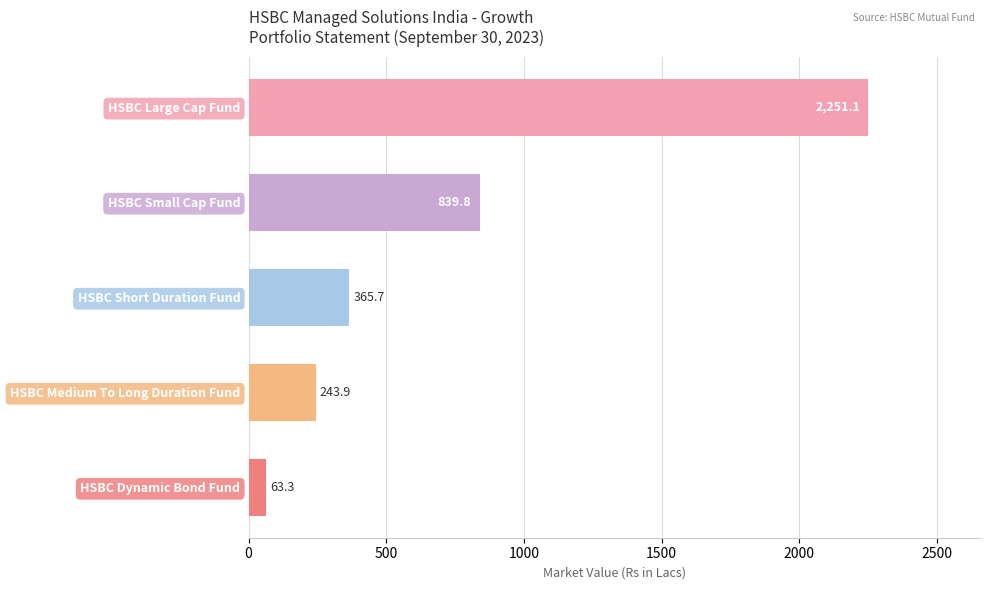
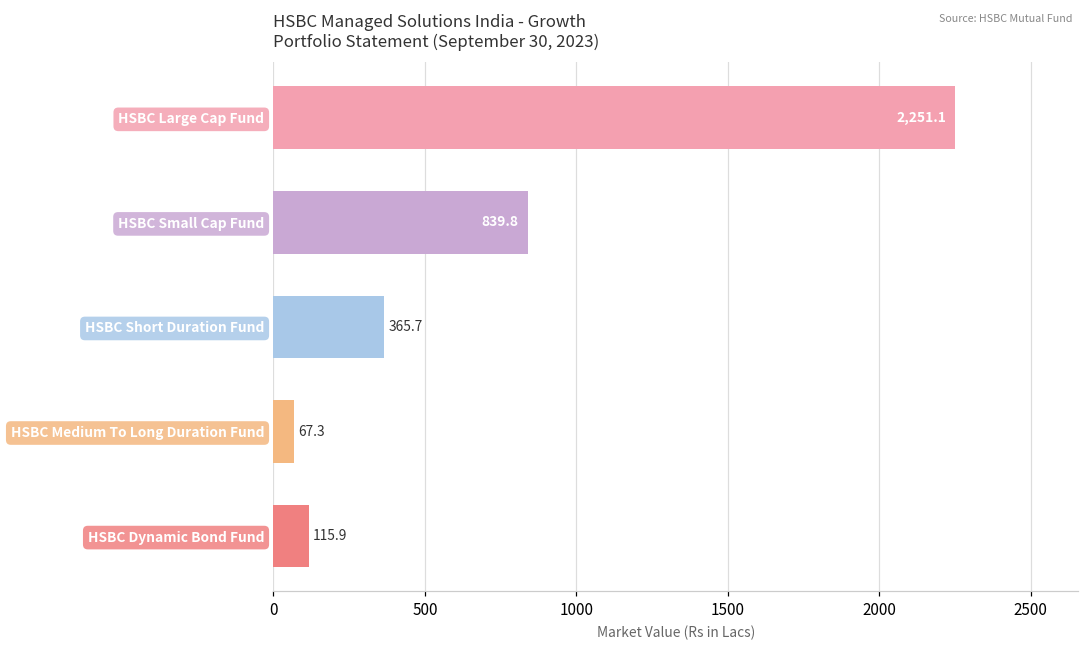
  {
    "HSBC Large Cap Fund": "2,251.1",
    "HSBC Small Cap Fund": "839.8",
    "HSBC Short Duration Fund": "365.7",
-   "HSBC Medium To Long Duration Fund": "243.9",
-   "HSBC Dynamic Bond Fund": "63.3"
+   "HSBC Medium To Long Duration Fund": "67.3",
+   "HSBC Dynamic Bond Fund": "115.9"
  }
